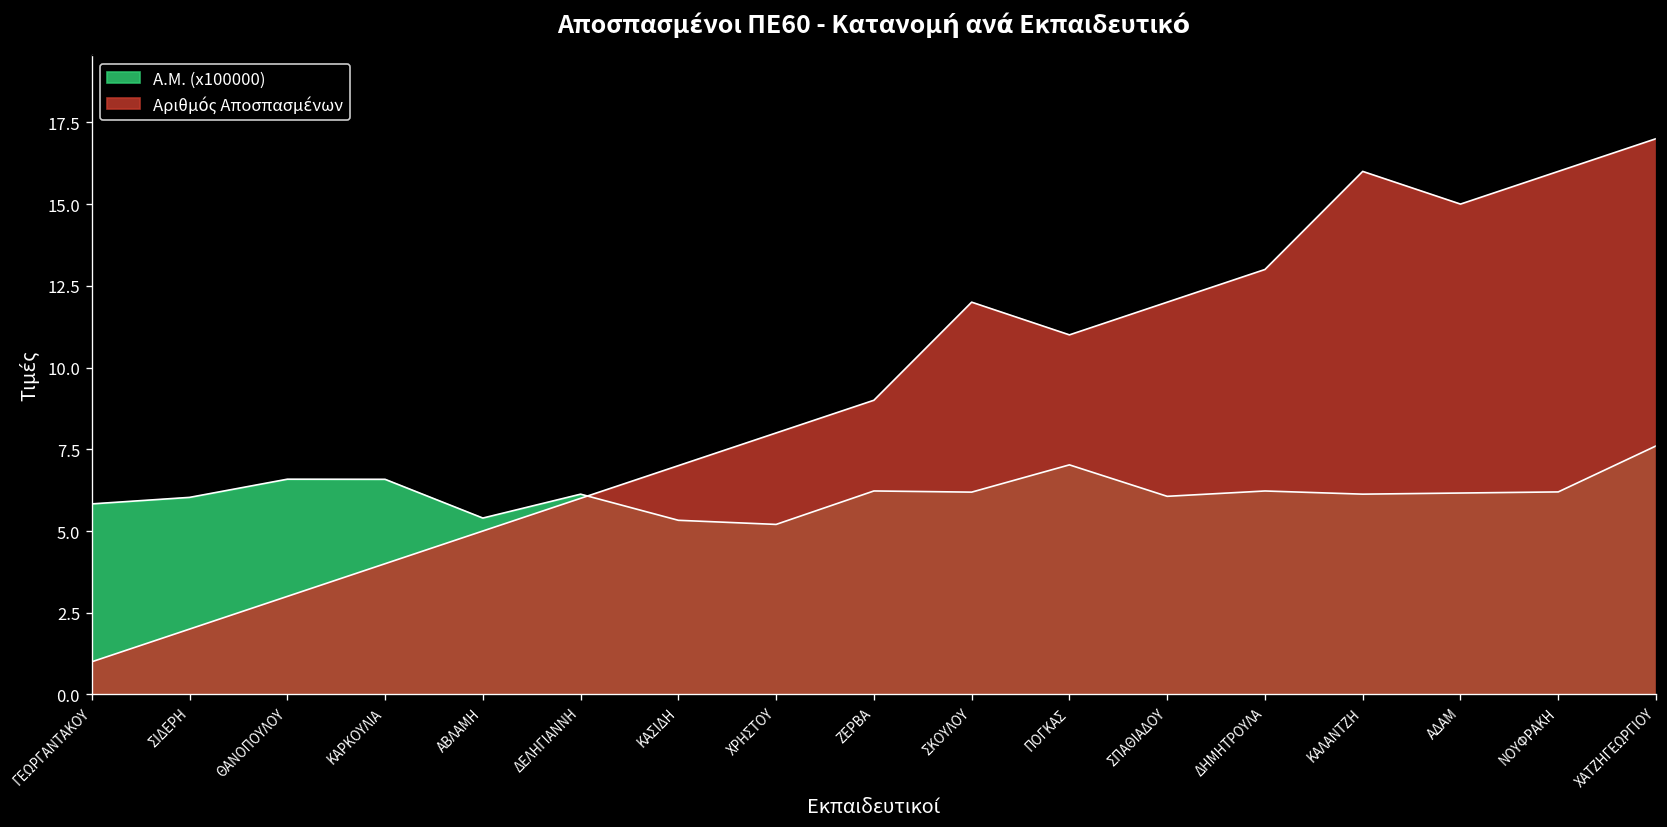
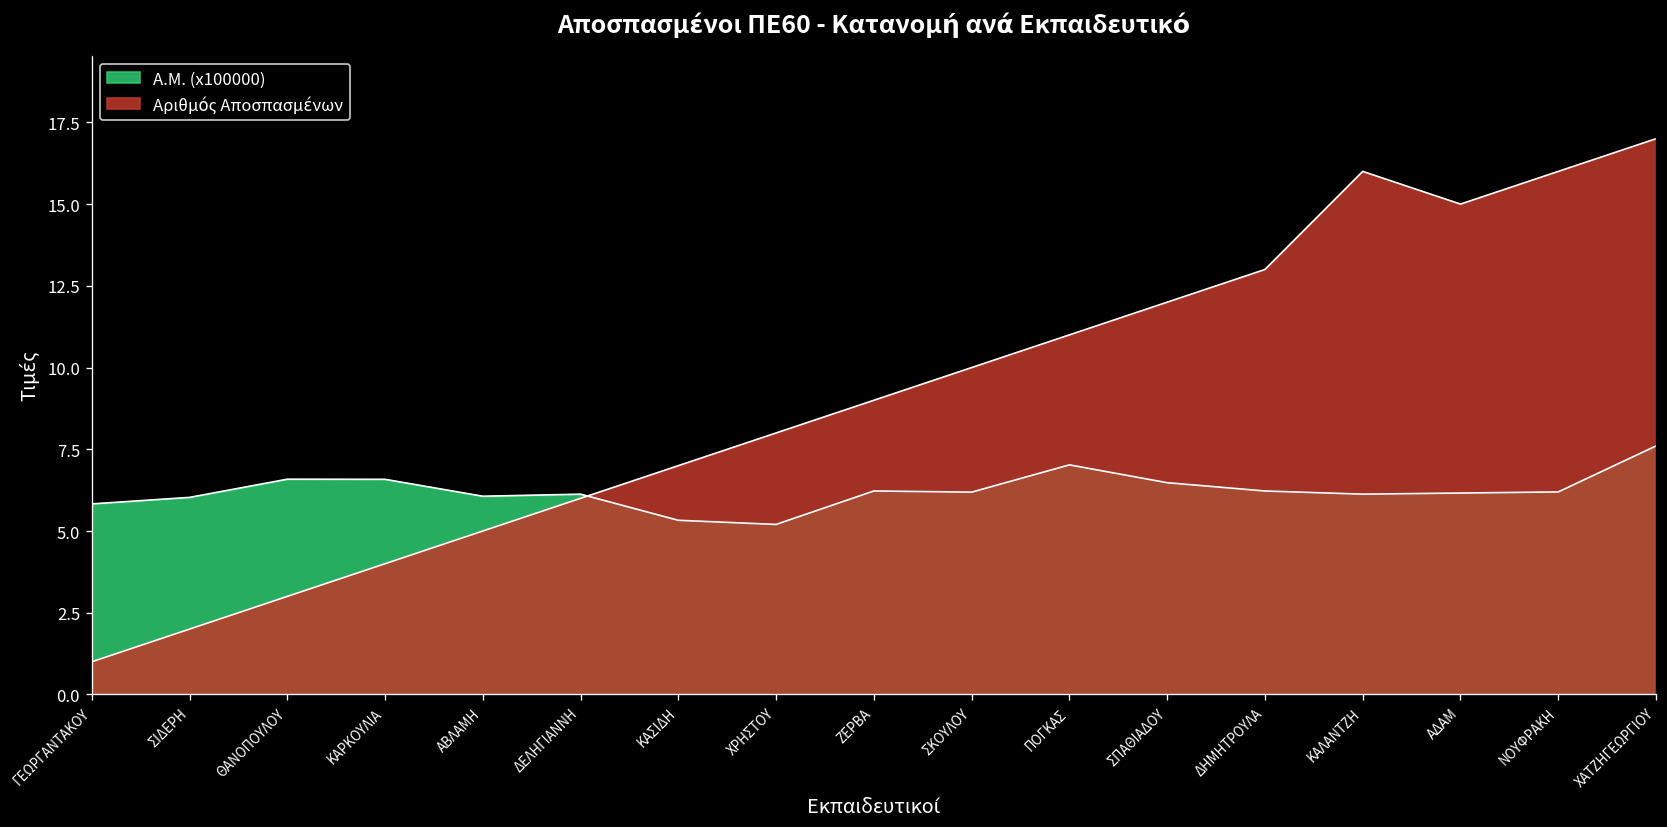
  {
    "Α.Μ. (x100000)": {
      "ΓΕΩΡΓΑΝΤΑΚΟΥ": 5.8,
      "ΣΙΔΕΡΗ": 6.0,
      "ΘΑΝΟΠΟΥΛΟΥ": 6.6,
      "ΚΑΡΚΟΥΛΙΑ": 6.6,
-     "ΑΒΛΑΜΗ": 5.4,
+     "ΑΒΛΑΜΗ": 6.1,
      "ΔΕΛΗΓΙΑΝΝΗ": 6.1,
      "ΚΑΣΙΔΗ": 5.3,
      "ΧΡΗΣΤΟΥ": 5.2,
      "ΖΕΡΒΑ": 6.2,
      "ΣΚΟΥΛΟΥ": 6.2,
      "ΠΟΓΚΑΣ": 7.0,
-     "ΣΠΑΘΙΑΔΟΥ": 6.1,
+     "ΣΠΑΘΙΑΔΟΥ": 6.5,
      "ΔΗΜΗΤΡΟΥΛΑ": 6.2,
      "ΚΑΛΑΝΤΖΗ": 6.1,
      "ΑΔΑΜ": 6.2,
      "ΝΟΥΦΡΑΚΗ": 6.2,
      "ΧΑΤΖΗΓΕΩΡΓΙΟΥ": 7.6
    },
    "Αριθμός Αποσπασμένων": {
      "ΓΕΩΡΓΑΝΤΑΚΟΥ": 1,
      "ΣΙΔΕΡΗ": 2,
      "ΘΑΝΟΠΟΥΛΟΥ": 3,
      "ΚΑΡΚΟΥΛΙΑ": 4,
      "ΑΒΛΑΜΗ": 5,
      "ΔΕΛΗΓΙΑΝΝΗ": 6,
      "ΚΑΣΙΔΗ": 7,
      "ΧΡΗΣΤΟΥ": 8,
      "ΖΕΡΒΑ": 9,
-     "ΣΚΟΥΛΟΥ": 12,
+     "ΣΚΟΥΛΟΥ": 10,
      "ΠΟΓΚΑΣ": 11,
      "ΣΠΑΘΙΑΔΟΥ": 12,
      "ΔΗΜΗΤΡΟΥΛΑ": 13,
      "ΚΑΛΑΝΤΖΗ": 16,
      "ΑΔΑΜ": 15,
      "ΝΟΥΦΡΑΚΗ": 16,
      "ΧΑΤΖΗΓΕΩΡΓΙΟΥ": 17
    }
  }
